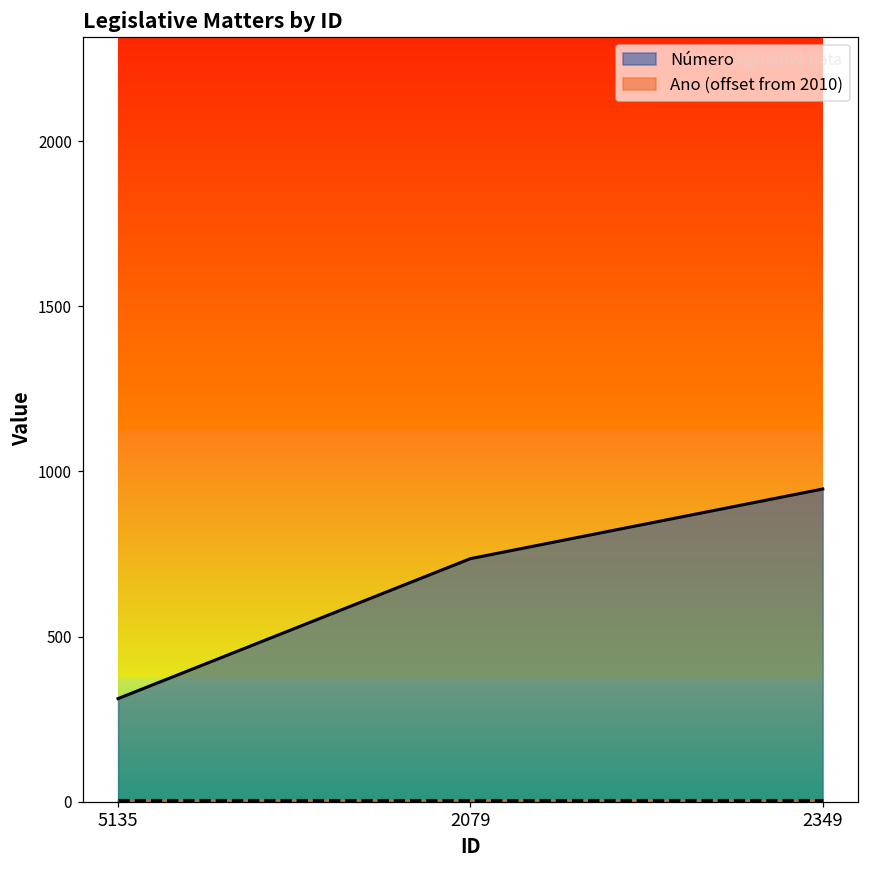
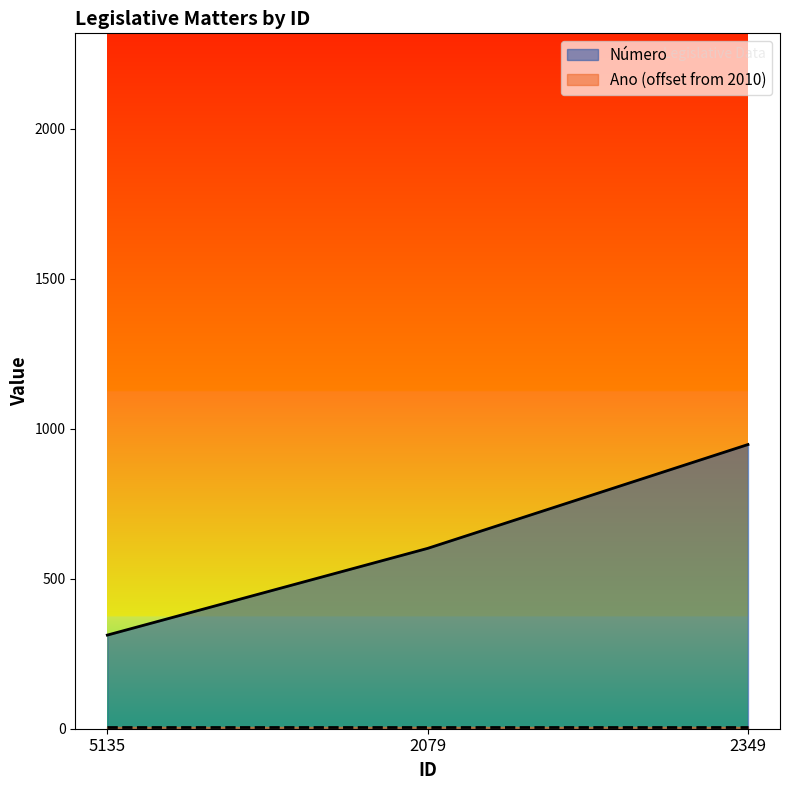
  {
    "Número": {
      "5135": 310,
-     "2079": 740,
+     "2079": 600,
      "2349": 950
    },
    "Ano (offset from 2010)": {
      "5135": 10,
      "2079": 10,
      "2349": 10
    }
  }
